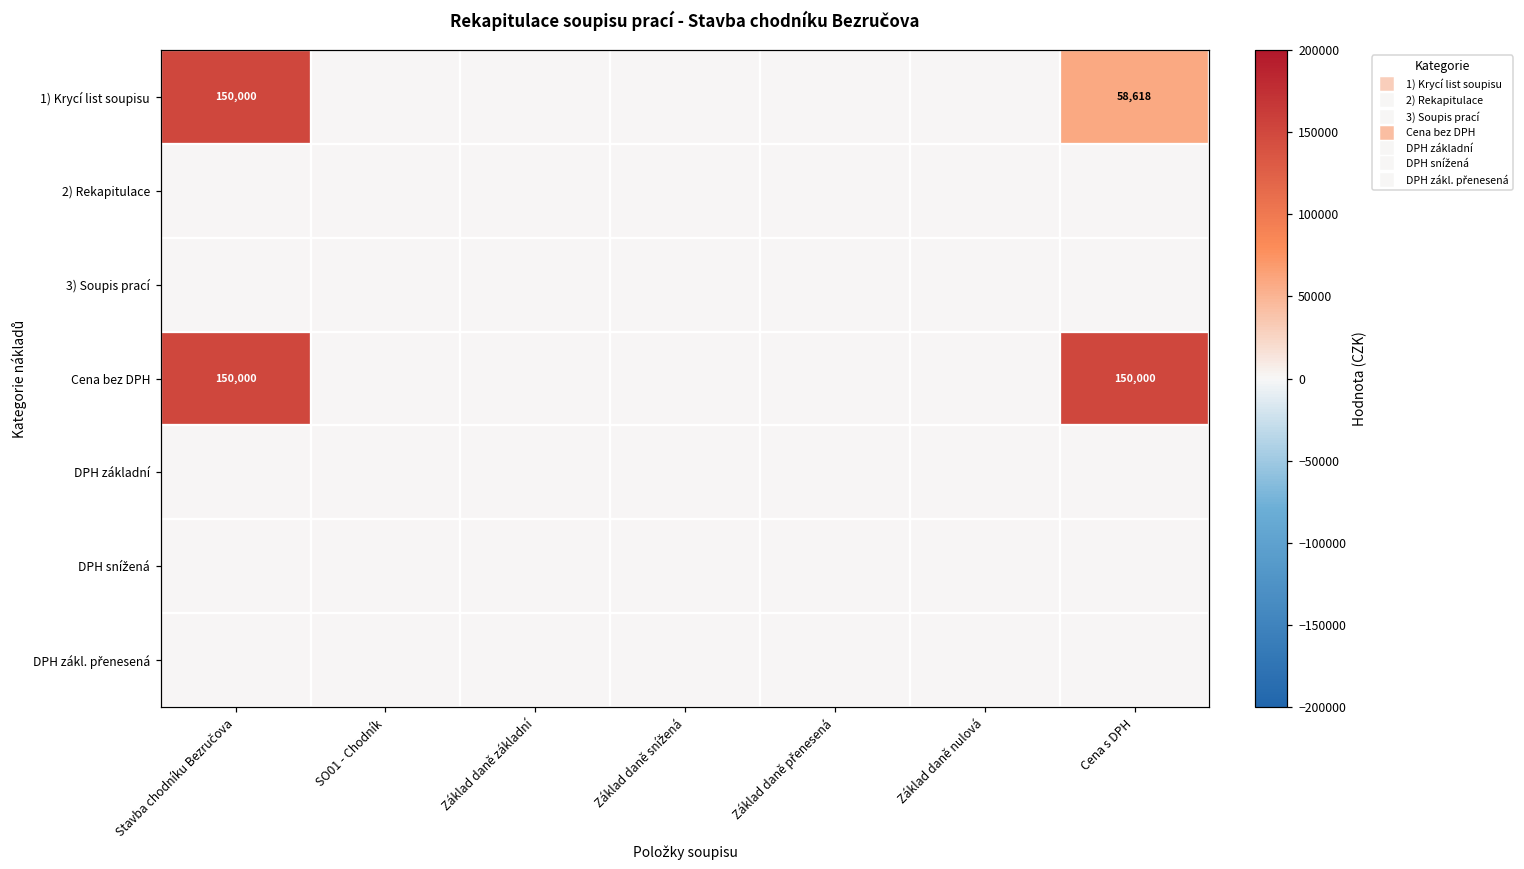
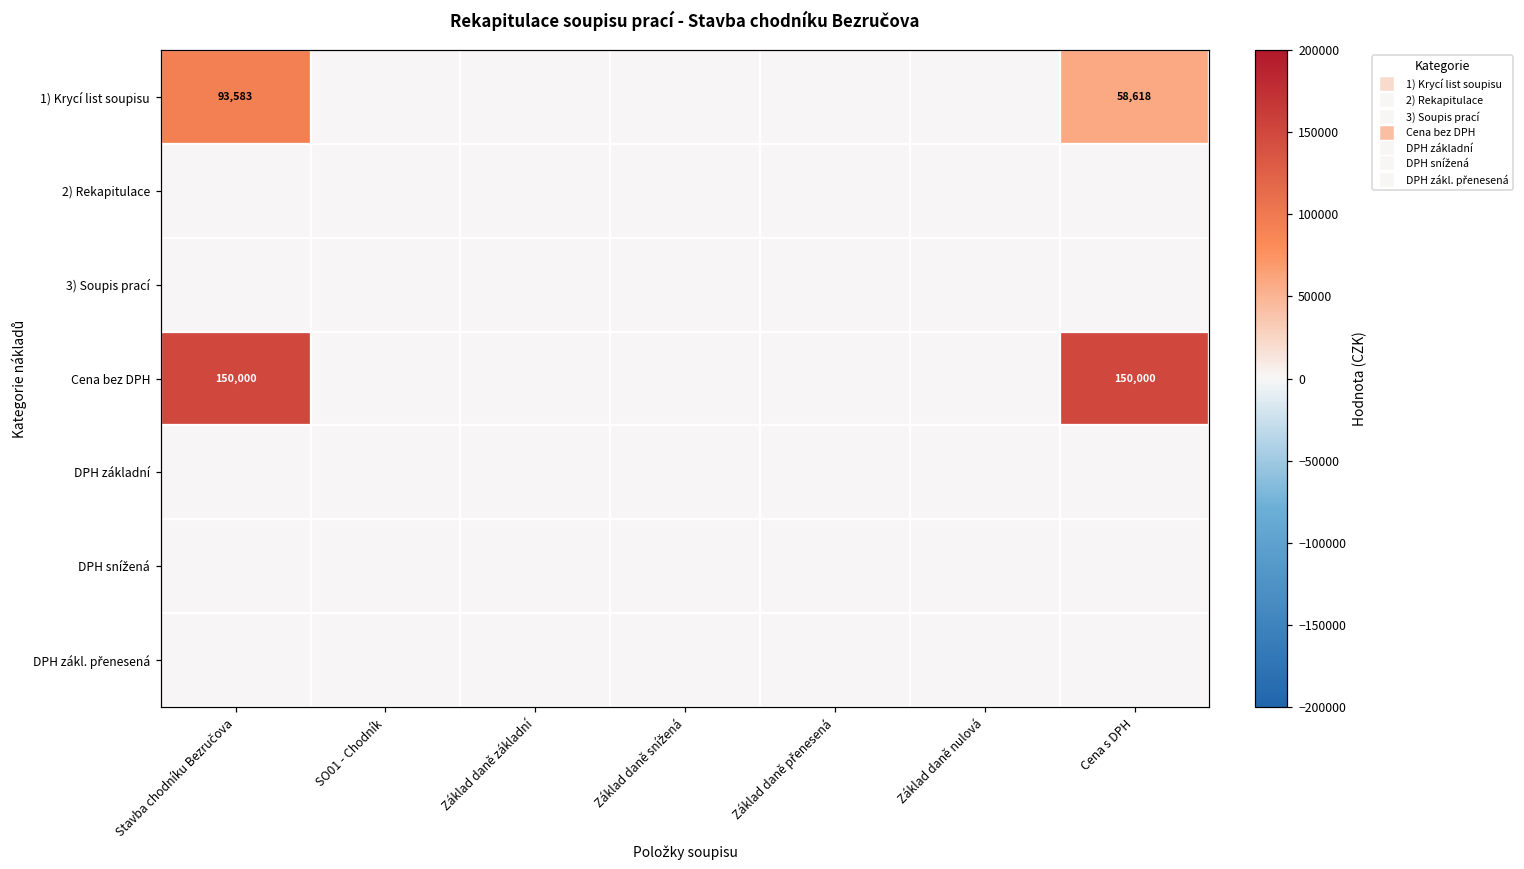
  {
    "1) Krycí list soupisu": {
-     "Stavba chodníku Bezručova": "150,000",
+     "Stavba chodníku Bezručova": "93,583",
      "Cena s DPH": "58,618"
    },
    "Cena bez DPH": {
      "Stavba chodníku Bezručova": "150,000",
      "Cena s DPH": "150,000"
    }
  }
